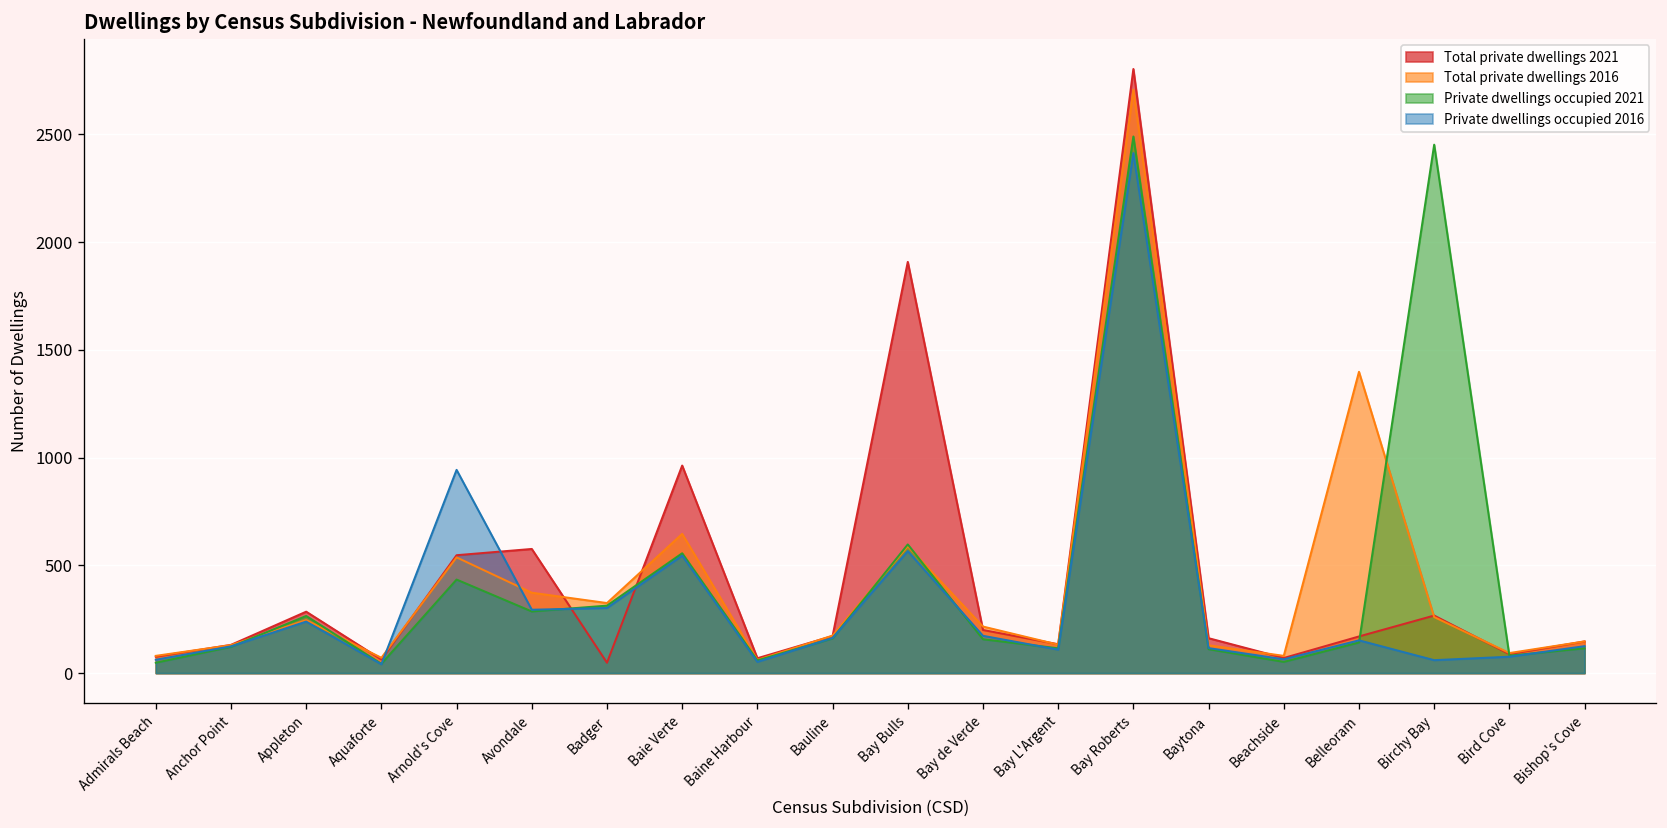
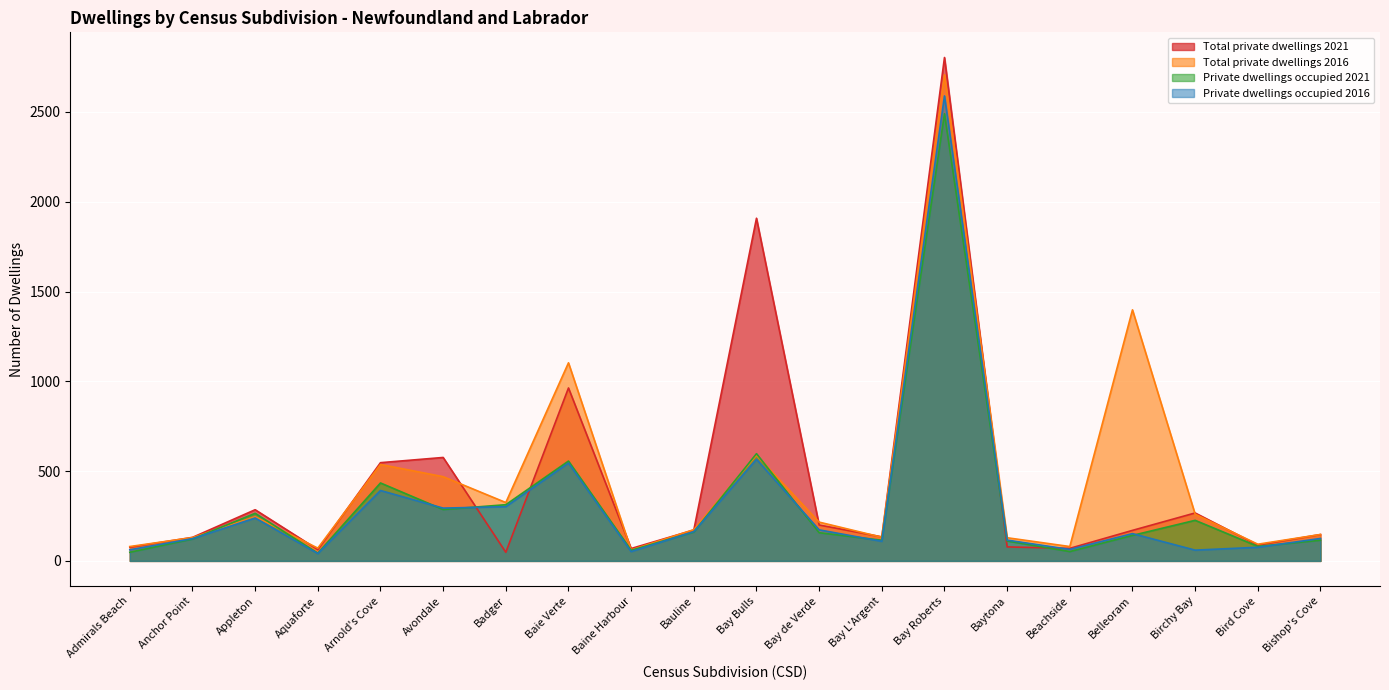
  {
    "Total private dwellings 2021": {
      "Appleton": 290,
      "Avondale": 580,
      "Badger": 50,
      "Baie Verte": 960,
      "Bay Bulls": 1910,
      "Bay de Verde": 200,
      "Bay Roberts": 2800,
-     "Baytona": 160,
+     "Baytona": 80,
      "Belleoram": 170
    },
    "Total private dwellings 2016": {
-     "Avondale": 370,
-     "Baie Verte": 650,
+     "Avondale": 470,
+     "Baie Verte": 1100,
      "Bay de Verde": 220,
      "Bay Roberts": 2710,
      "Belleoram": 1400
    },
    "Private dwellings occupied 2021": {
      "Appleton": 270,
      "Arnold's Cove": 430,
      "Bay de Verde": 160,
      "Bay Roberts": 2490,
-     "Birchy Bay": 2450
+     "Birchy Bay": 230
    },
    "Private dwellings occupied 2016": {
-     "Arnold's Cove": 940,
+     "Arnold's Cove": 390,
      "Bay Bulls": 570,
      "Bay de Verde": 170,
-     "Bay Roberts": 2410,
+     "Bay Roberts": 2590,
      "Birchy Bay": 60
    }
  }
